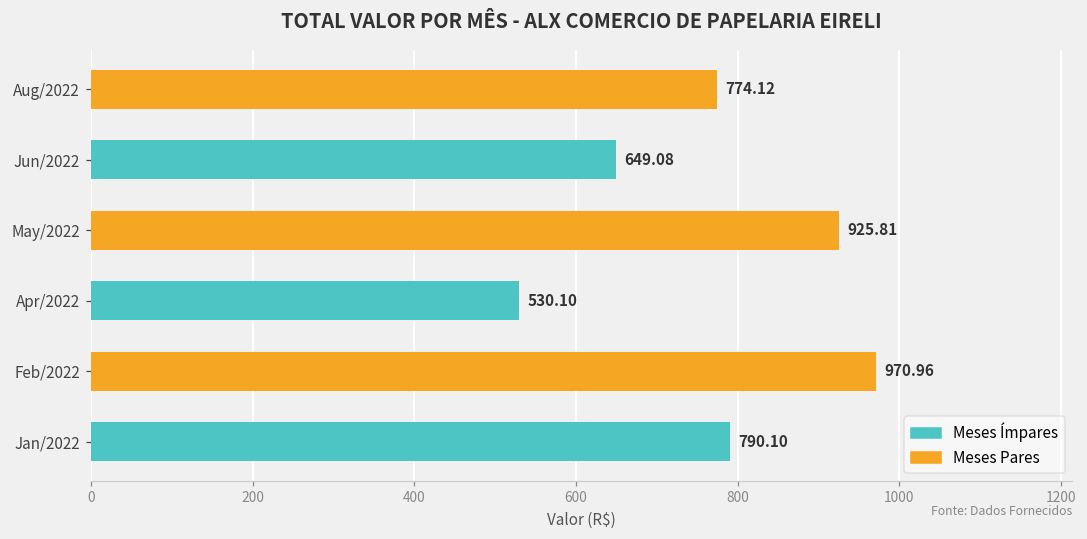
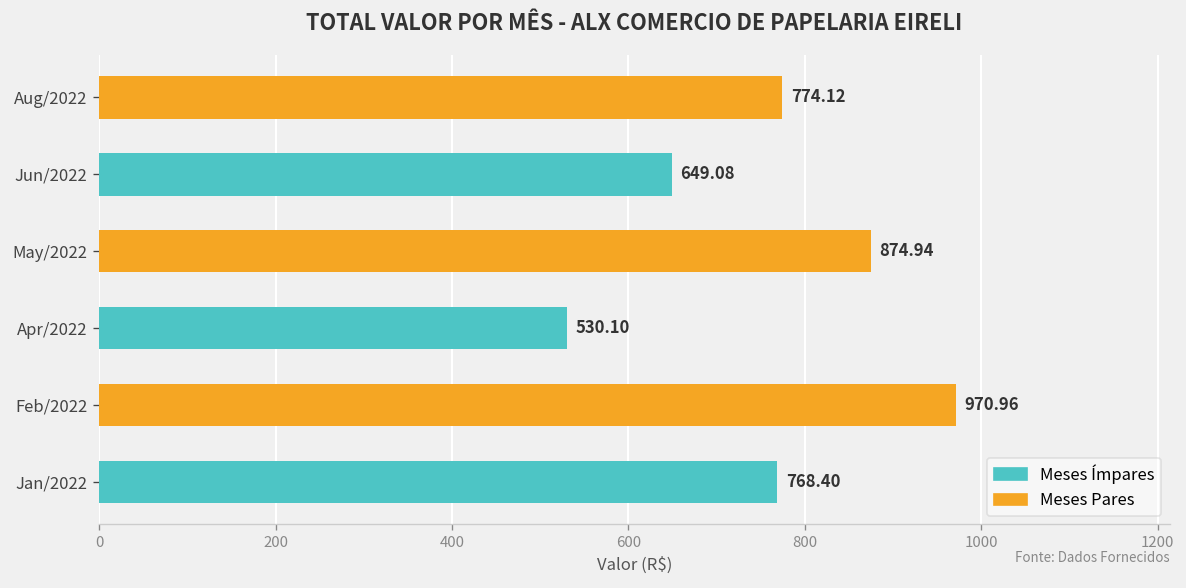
  {
    "Aug/2022": 774.12,
    "Jun/2022": 649.08,
-   "May/2022": 925.81,
+   "May/2022": 874.94,
    "Apr/2022": 530.10,
    "Feb/2022": 970.96,
-   "Jan/2022": 790.10
+   "Jan/2022": 768.40
  }
